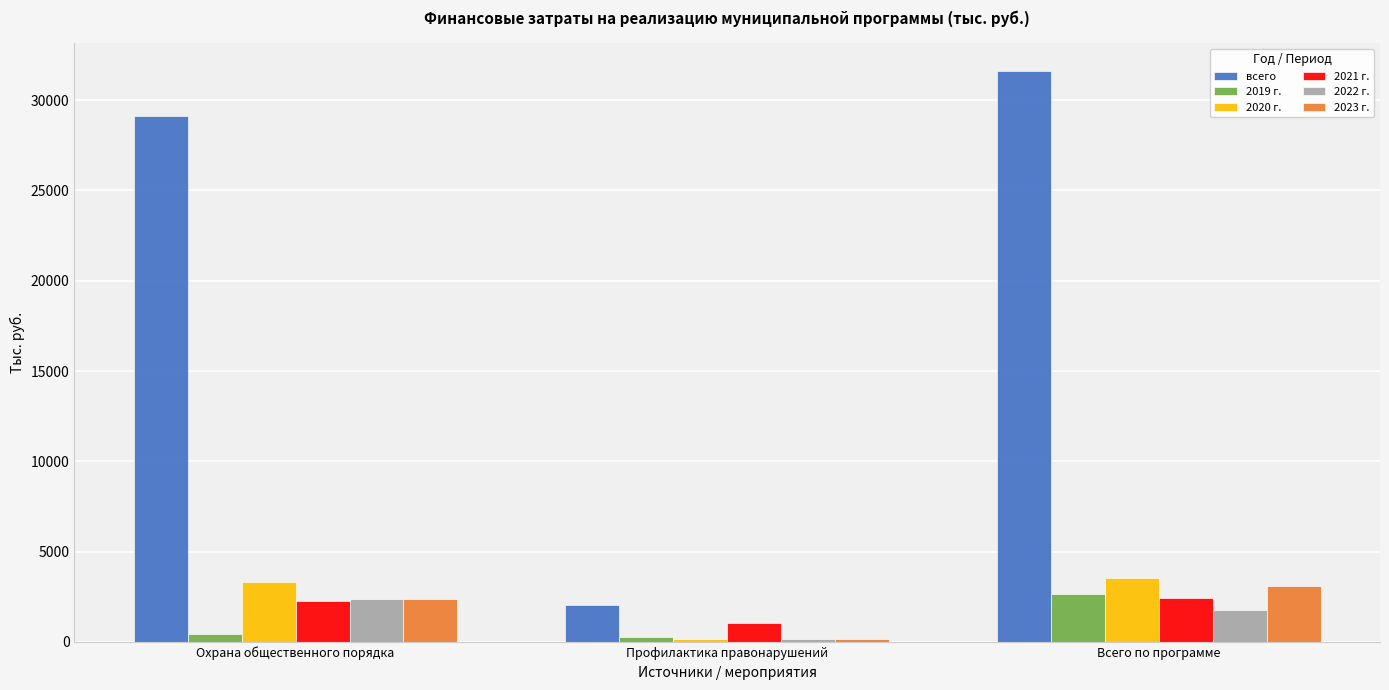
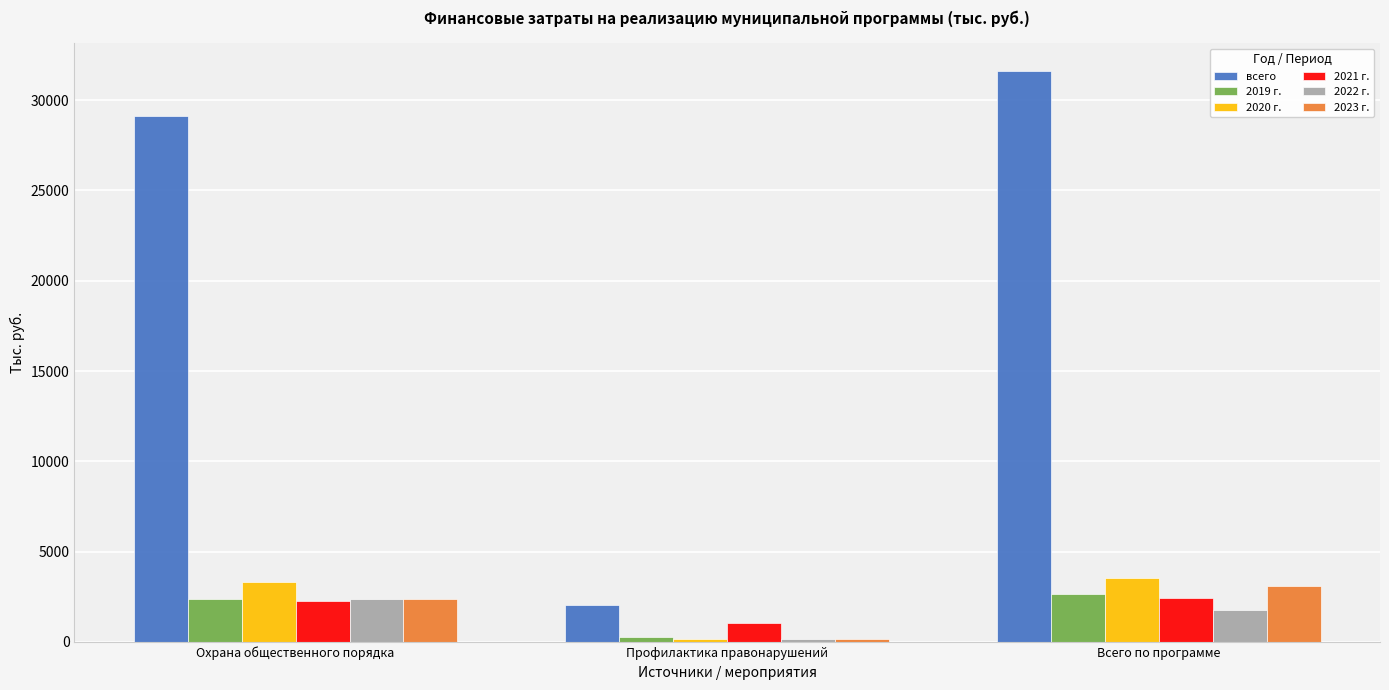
  {
    "всего": {
      "Охрана общественного порядка": 29100,
      "Профилактика правонарушений": 2100,
      "Всего по программе": 31600
    },
    "2019 г.": {
-     "Охрана общественного порядка": 400,
+     "Охрана общественного порядка": 2400,
      "Профилактика правонарушений": 200,
      "Всего по программе": 2700
    },
    "2020 г.": {
      "Охрана общественного порядка": 3300,
      "Профилактика правонарушений": 200,
      "Всего по программе": 3500
    },
    "2021 г.": {
      "Охрана общественного порядка": 2300,
      "Профилактика правонарушений": 1000,
      "Всего по программе": 2400
    },
    "2022 г.": {
      "Охрана общественного порядка": 2400,
      "Профилактика правонарушений": 200,
      "Всего по программе": 1800
    },
    "2023 г.": {
      "Охрана общественного порядка": 2400,
      "Профилактика правонарушений": 200,
      "Всего по программе": 3100
    }
  }
